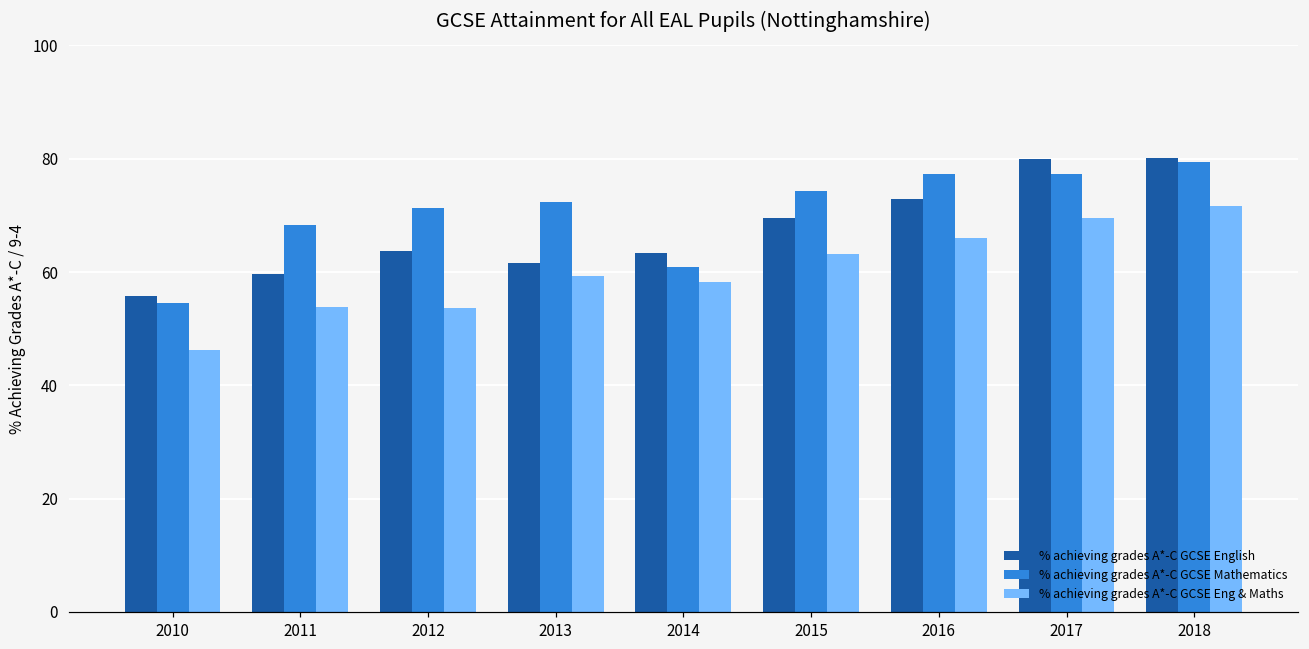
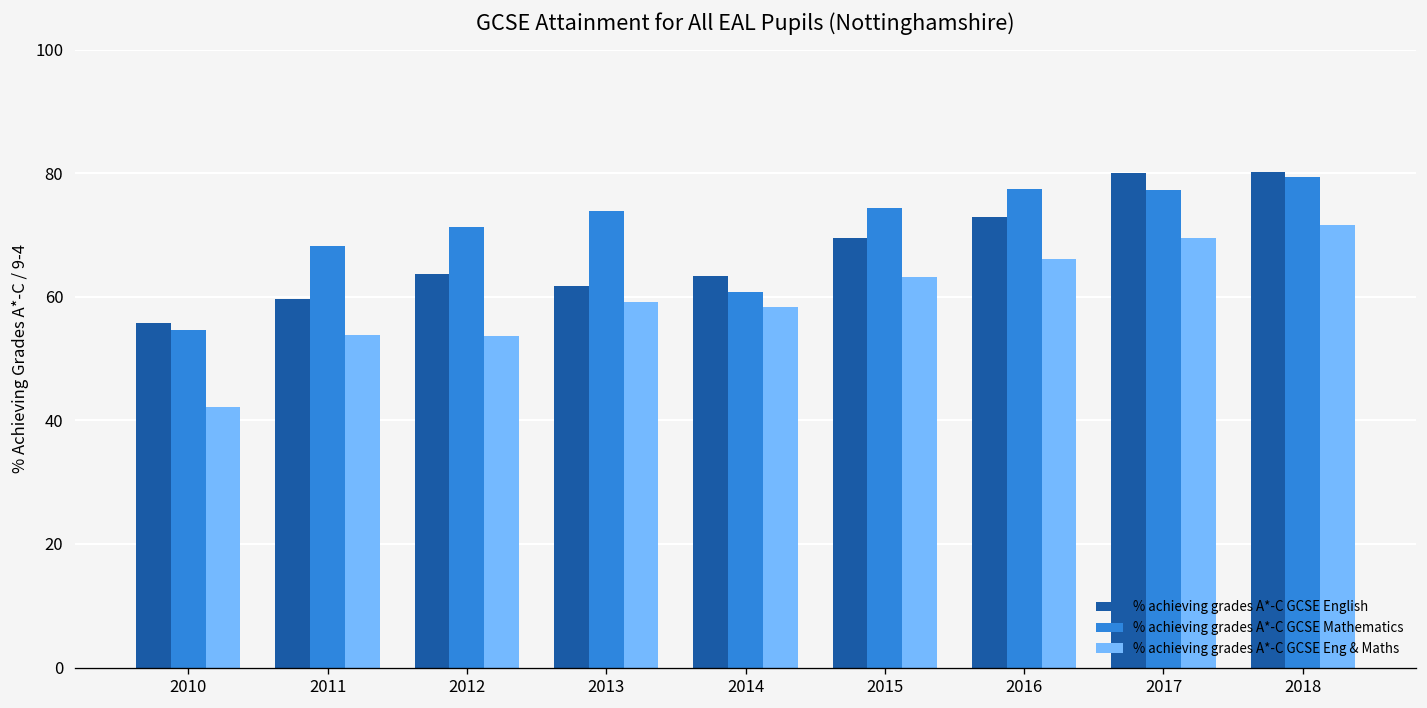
  {
    "% achieving grades A*-C GCSE English": {
      "2010": 56,
      "2011": 60,
      "2012": 64,
      "2013": 62,
      "2014": 63,
      "2015": 69,
      "2016": 73,
      "2017": 80,
      "2018": 80
    },
    "% achieving grades A*-C GCSE Mathematics": {
      "2010": 55,
      "2011": 68,
      "2012": 71,
-     "2013": 72,
+     "2013": 74,
      "2014": 61,
      "2015": 74,
      "2016": 77,
      "2017": 77,
      "2018": 79
    },
    "% achieving grades A*-C GCSE Eng & Maths": {
-     "2010": 46,
+     "2010": 42,
      "2011": 54,
      "2012": 54,
      "2013": 59,
      "2014": 58,
      "2015": 63,
      "2016": 66,
      "2017": 70,
      "2018": 72
    }
  }
